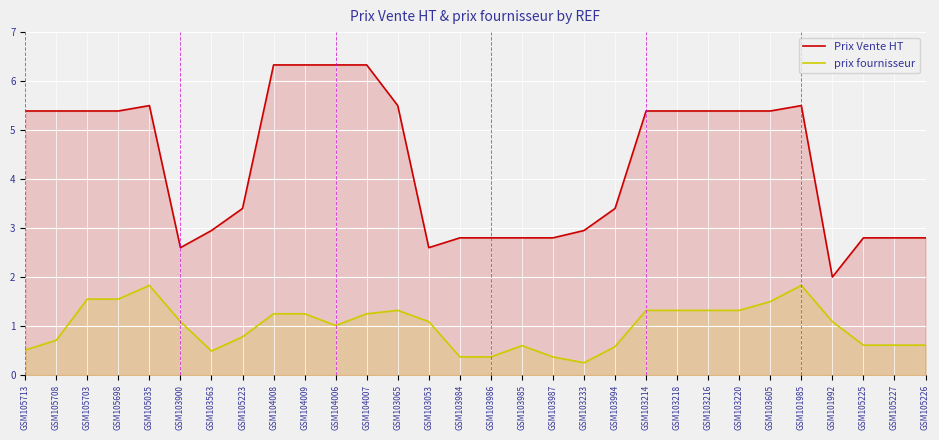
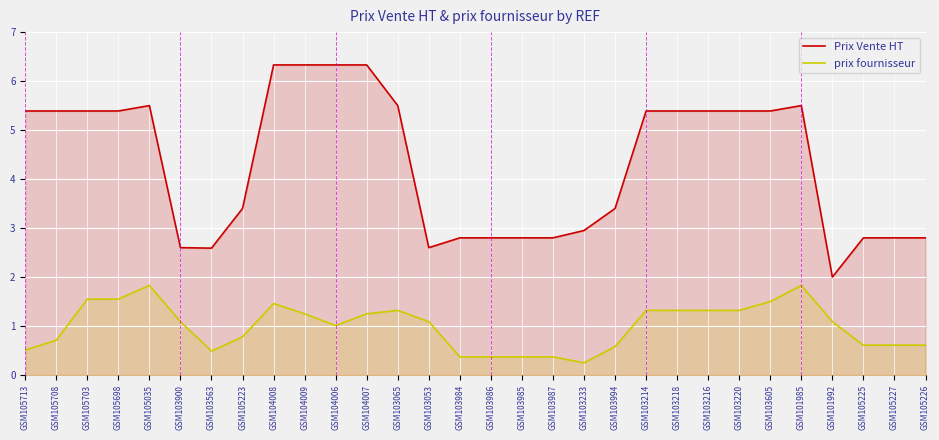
  {
    "Prix Vente HT": {
      "GSM105713": 5.4,
      "GSM105708": 5.4,
      "GSM105703": 5.4,
      "GSM105698": 5.4,
      "GSM105035": 5.5,
      "GSM103900": 2.6,
-     "GSM103563": 3.0,
+     "GSM103563": 2.6,
      "GSM105223": 3.4,
      "GSM104008": 6.3,
      "GSM104009": 6.3,
      "GSM104006": 6.3,
      "GSM104007": 6.3,
      "GSM103065": 5.5,
      "GSM103053": 2.6,
      "GSM103984": 2.8,
      "GSM103986": 2.8,
      "GSM103985": 2.8,
      "GSM103987": 2.8,
      "GSM103233": 3.0,
      "GSM103994": 3.4,
      "GSM103214": 5.4,
      "GSM103218": 5.4,
      "GSM103216": 5.4,
      "GSM103220": 5.4,
      "GSM103605": 5.4,
      "GSM101985": 5.5,
      "GSM101992": 2.0,
      "GSM105225": 2.8,
      "GSM105227": 2.8,
      "GSM105226": 2.8
    },
    "prix fournisseur": {
      "GSM105713": 0.5,
      "GSM105708": 0.7,
      "GSM105703": 1.6,
      "GSM105698": 1.6,
      "GSM105035": 1.8,
      "GSM103900": 1.1,
      "GSM103563": 0.5,
      "GSM105223": 0.8,
-     "GSM104008": 1.3,
+     "GSM104008": 1.5,
      "GSM104009": 1.3,
      "GSM104006": 1.0,
      "GSM104007": 1.3,
      "GSM103065": 1.3,
      "GSM103053": 1.1,
      "GSM103984": 0.4,
      "GSM103986": 0.4,
-     "GSM103985": 0.6,
+     "GSM103985": 0.4,
      "GSM103987": 0.4,
      "GSM103233": 0.3,
      "GSM103994": 0.6,
      "GSM103214": 1.3,
      "GSM103218": 1.3,
      "GSM103216": 1.3,
      "GSM103220": 1.3,
      "GSM103605": 1.5,
      "GSM101985": 1.8,
      "GSM101992": 1.1,
      "GSM105225": 0.6,
      "GSM105227": 0.6,
      "GSM105226": 0.6
    }
  }
